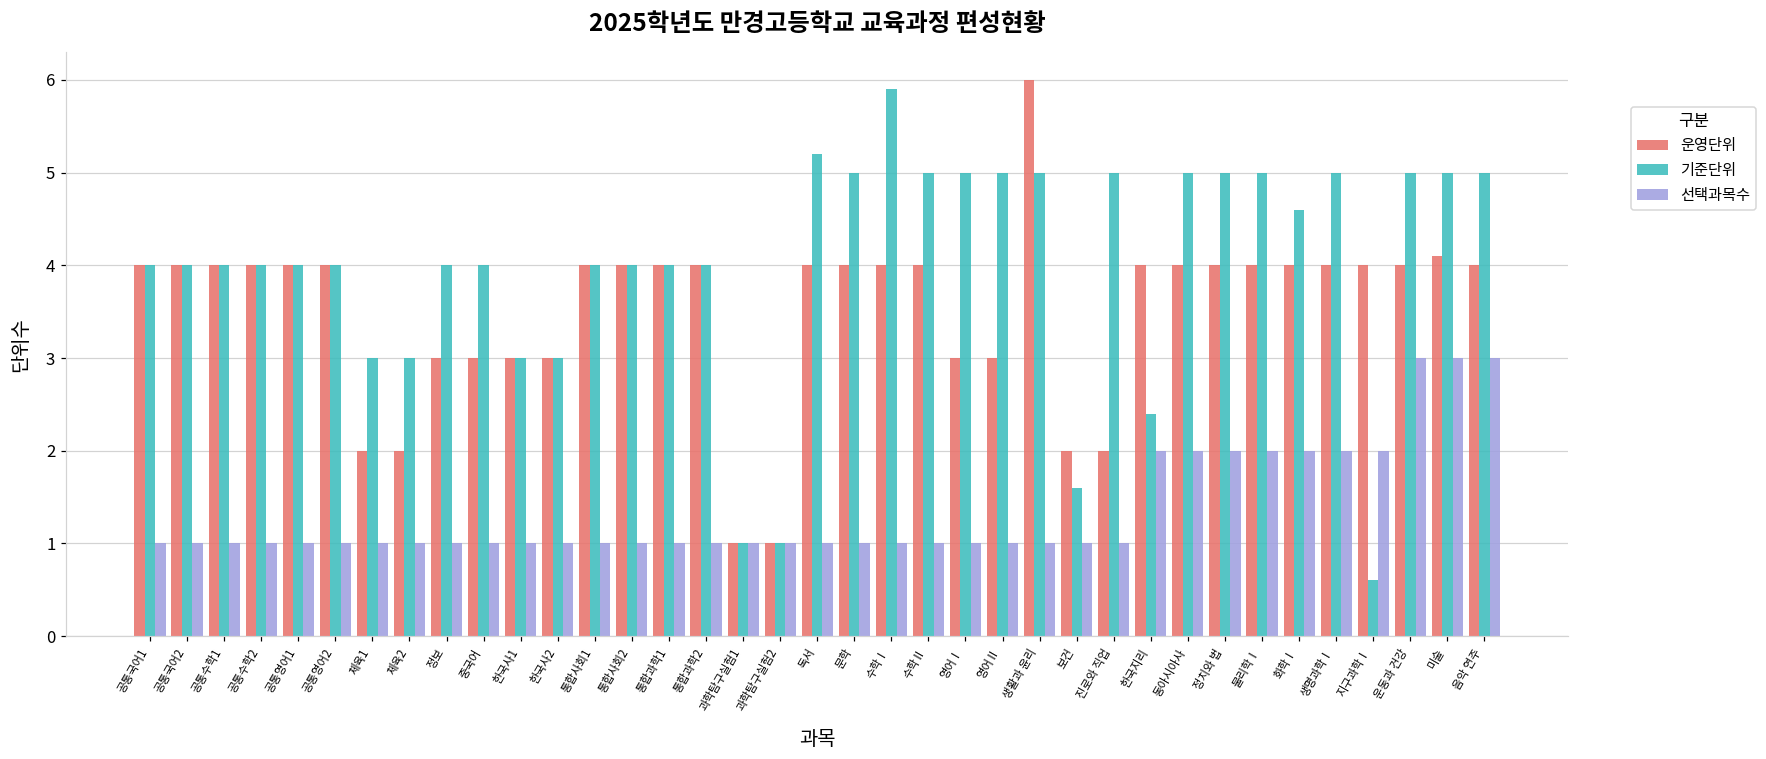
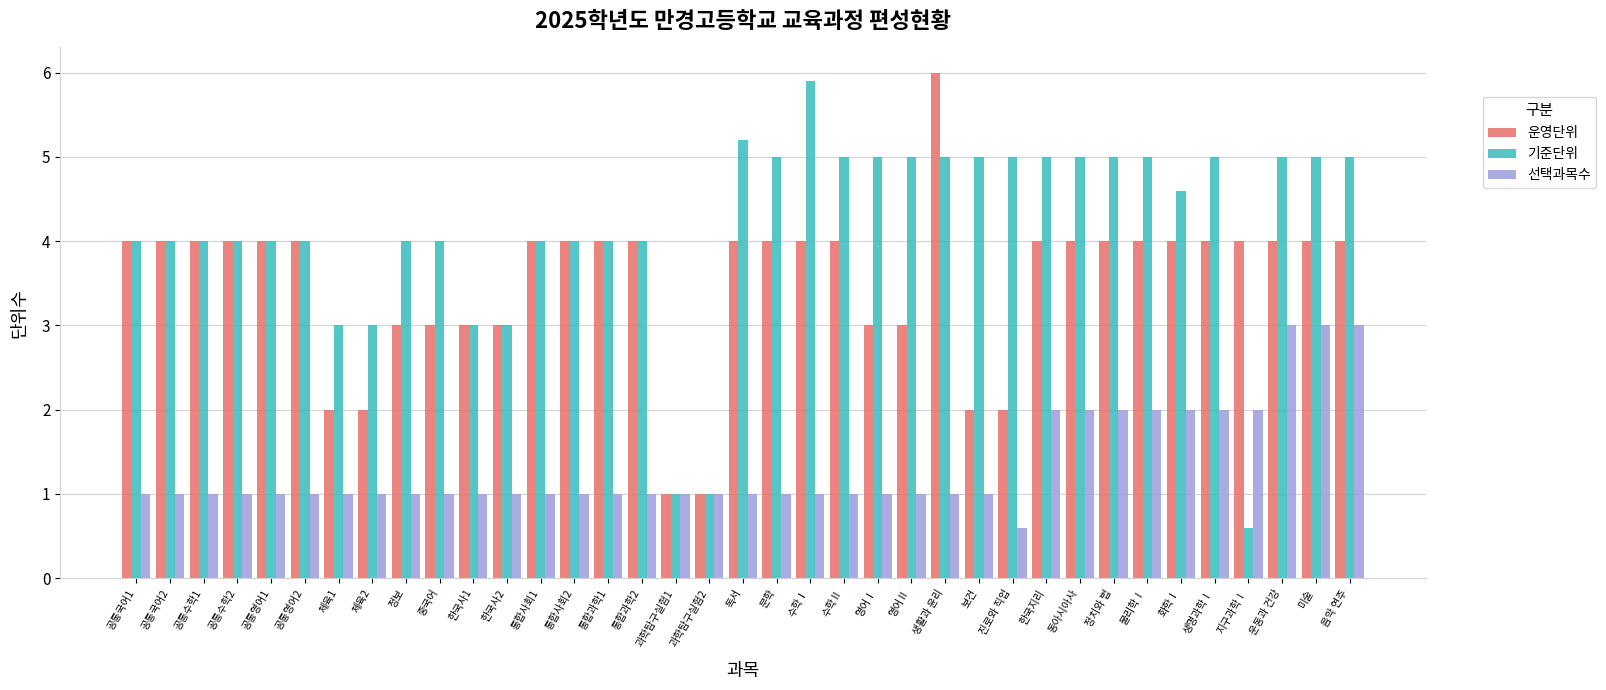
  {
    "운영단위": {
      "공통국어1": 4.0,
      "공통국어2": 4.0,
      "공통수학1": 4.0,
      "공통수학2": 4.0,
      "공통영어1": 4.0,
      "공통영어2": 4.0,
      "체육1": 2.0,
      "체육2": 2.0,
      "정보": 3.0,
      "중국어": 3.0,
      "한국사1": 3.0,
      "한국사2": 3.0,
      "통합사회1": 4.0,
      "통합사회2": 4.0,
      "통합과학1": 4.0,
      "통합과학2": 4.0,
      "과학탐구실험1": 1.0,
      "과학탐구실험2": 1.0,
      "독서": 4.0,
      "문학": 4.0,
      "수학Ⅰ": 4.0,
      "수학Ⅱ": 4.0,
      "영어Ⅰ": 3.0,
      "영어Ⅱ": 3.0,
      "생활과 윤리": 6.0,
      "보건": 2.0,
      "진로와 직업": 2.0,
      "한국지리": 4.0,
      "동아시아사": 4.0,
      "정치와 법": 4.0,
      "물리학Ⅰ": 4.0,
      "화학Ⅰ": 4.0,
      "생명과학Ⅰ": 4.0,
      "지구과학Ⅰ": 4.0,
      "운동과 건강": 4.0,
-     "미술": 4.1,
+     "미술": 4.0,
      "음악 연주": 4.0
    },
    "기준단위": {
      "공통국어1": 4.0,
      "공통국어2": 4.0,
      "공통수학1": 4.0,
      "공통수학2": 4.0,
      "공통영어1": 4.0,
      "공통영어2": 4.0,
      "체육1": 3.0,
      "체육2": 3.0,
      "정보": 4.0,
      "중국어": 4.0,
      "한국사1": 3.0,
      "한국사2": 3.0,
      "통합사회1": 4.0,
      "통합사회2": 4.0,
      "통합과학1": 4.0,
      "통합과학2": 4.0,
      "과학탐구실험1": 1.0,
      "과학탐구실험2": 1.0,
      "독서": 5.2,
      "문학": 5.0,
      "수학Ⅰ": 5.9,
      "수학Ⅱ": 5.0,
      "영어Ⅰ": 5.0,
      "영어Ⅱ": 5.0,
      "생활과 윤리": 5.0,
-     "보건": 1.6,
+     "보건": 5.0,
      "진로와 직업": 5.0,
-     "한국지리": 2.4,
+     "한국지리": 5.0,
      "동아시아사": 5.0,
      "정치와 법": 5.0,
      "물리학Ⅰ": 5.0,
      "화학Ⅰ": 4.6,
      "생명과학Ⅰ": 5.0,
      "지구과학Ⅰ": 0.6,
      "운동과 건강": 5.0,
      "미술": 5.0,
      "음악 연주": 5.0
    },
    "선택과목수": {
      "공통국어1": 1.0,
      "공통국어2": 1.0,
      "공통수학1": 1.0,
      "공통수학2": 1.0,
      "공통영어1": 1.0,
      "공통영어2": 1.0,
      "체육1": 1.0,
      "체육2": 1.0,
      "정보": 1.0,
      "중국어": 1.0,
      "한국사1": 1.0,
      "한국사2": 1.0,
      "통합사회1": 1.0,
      "통합사회2": 1.0,
      "통합과학1": 1.0,
      "통합과학2": 1.0,
      "과학탐구실험1": 1.0,
      "과학탐구실험2": 1.0,
      "독서": 1.0,
      "문학": 1.0,
      "수학Ⅰ": 1.0,
      "수학Ⅱ": 1.0,
      "영어Ⅰ": 1.0,
      "영어Ⅱ": 1.0,
      "생활과 윤리": 1.0,
      "보건": 1.0,
-     "진로와 직업": 1.0,
+     "진로와 직업": 0.6,
      "한국지리": 2.0,
      "동아시아사": 2.0,
      "정치와 법": 2.0,
      "물리학Ⅰ": 2.0,
      "화학Ⅰ": 2.0,
      "생명과학Ⅰ": 2.0,
      "지구과학Ⅰ": 2.0,
      "운동과 건강": 3.0,
      "미술": 3.0,
      "음악 연주": 3.0
    }
  }
